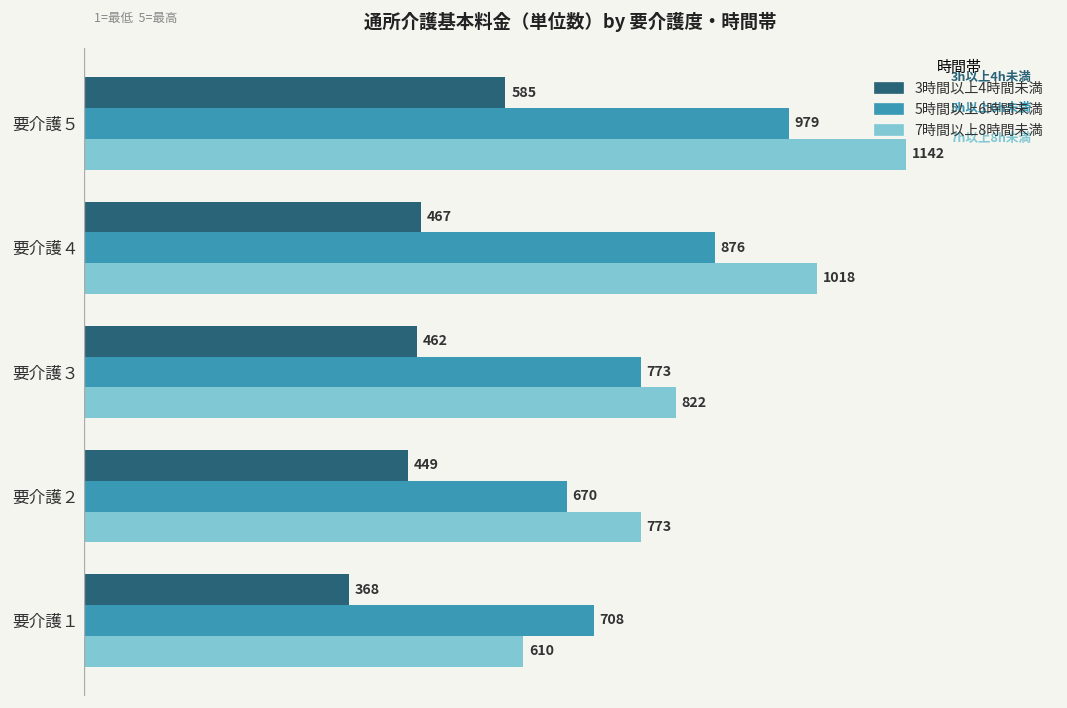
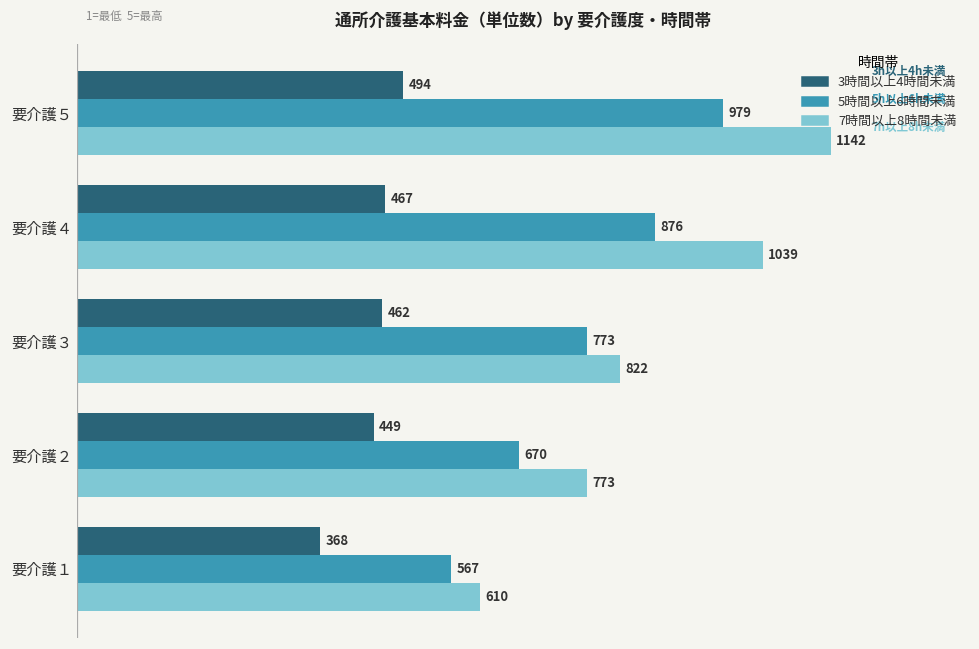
  {
    "3時間以上4時間未満": {
-     "要介護５": 585,
+     "要介護５": 494,
      "要介護４": 467,
      "要介護３": 462,
      "要介護２": 449,
      "要介護１": 368
    },
    "5時間以上6時間未満": {
      "要介護５": 979,
      "要介護４": 876,
      "要介護３": 773,
      "要介護２": 670,
-     "要介護１": 708
+     "要介護１": 567
    },
    "7時間以上8時間未満": {
      "要介護５": 1142,
-     "要介護４": 1018,
+     "要介護４": 1039,
      "要介護３": 822,
      "要介護２": 773,
      "要介護１": 610
    }
  }
